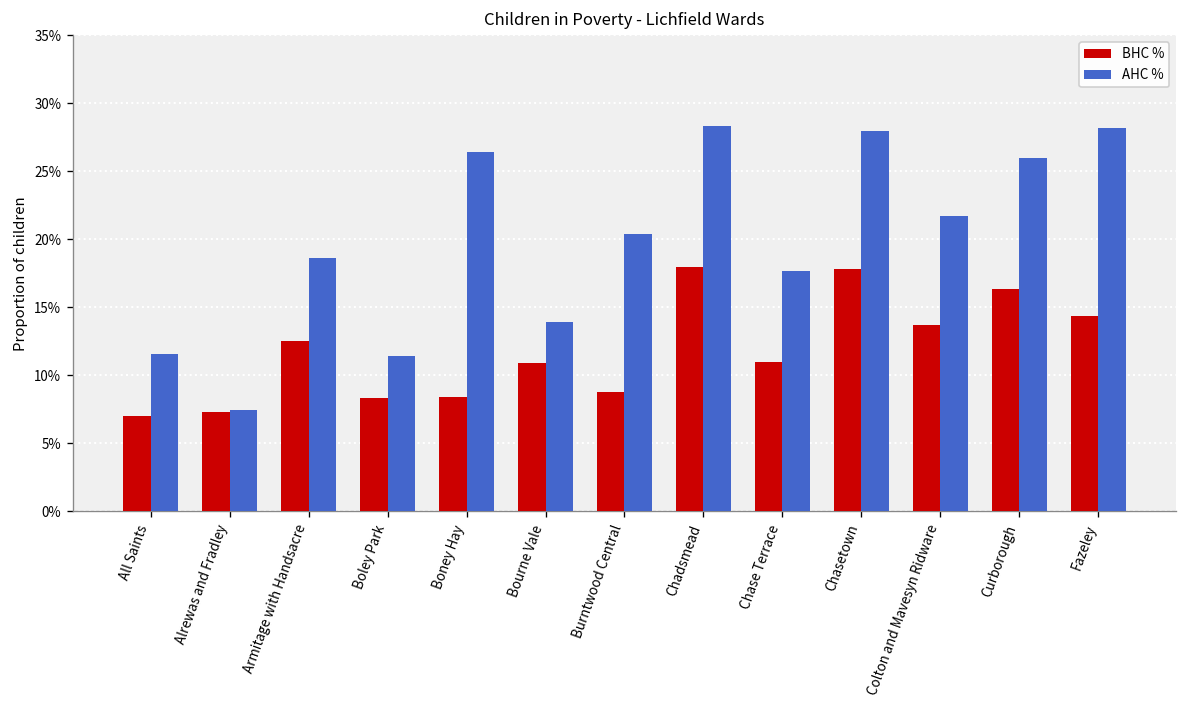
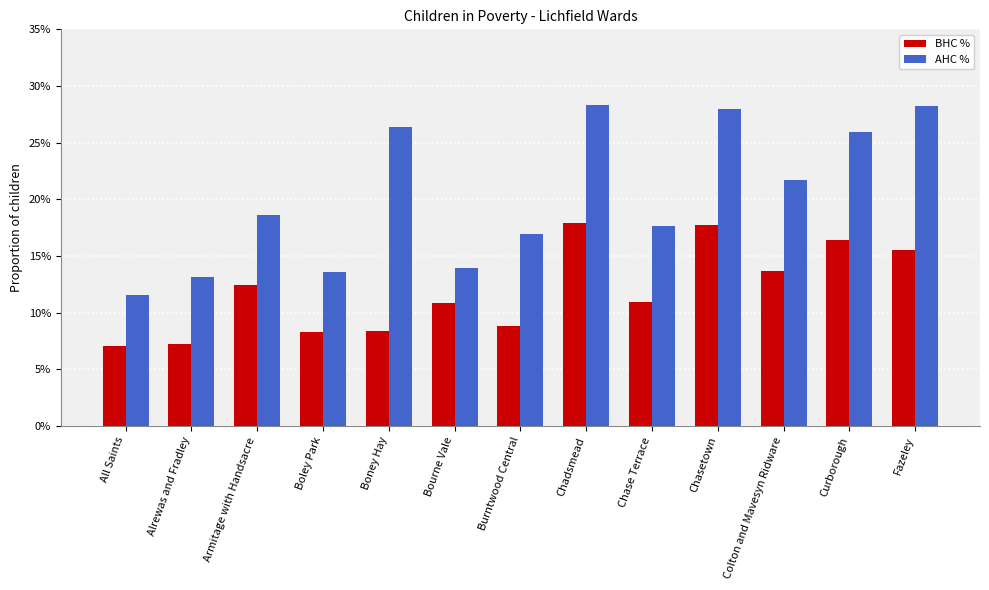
  {
    "BHC %": {
      "All Saints": "7.0%",
      "Alrewas and Fradley": "7.3%",
      "Armitage with Handsacre": "12.5%",
      "Boley Park": "8.3%",
      "Boney Hay": "8.4%",
      "Bourne Vale": "10.9%",
      "Burntwood Central": "8.8%",
      "Chadsmead": "17.9%",
      "Chase Terrace": "11.0%",
      "Chasetown": "17.8%",
      "Colton and Mavesyn Ridware": "13.7%",
      "Curborough": "16.4%",
-     "Fazeley": "14.4%"
+     "Fazeley": "15.6%"
    },
    "AHC %": {
      "All Saints": "11.5%",
-     "Alrewas and Fradley": "7.4%",
+     "Alrewas and Fradley": "13.1%",
      "Armitage with Handsacre": "18.6%",
-     "Boley Park": "11.5%",
+     "Boley Park": "13.6%",
      "Boney Hay": "26.4%",
      "Bourne Vale": "13.9%",
-     "Burntwood Central": "20.4%",
+     "Burntwood Central": "17.0%",
      "Chadsmead": "28.3%",
      "Chase Terrace": "17.7%",
      "Chasetown": "28.0%",
      "Colton and Mavesyn Ridware": "21.7%",
      "Curborough": "25.9%",
      "Fazeley": "28.2%"
    }
  }
